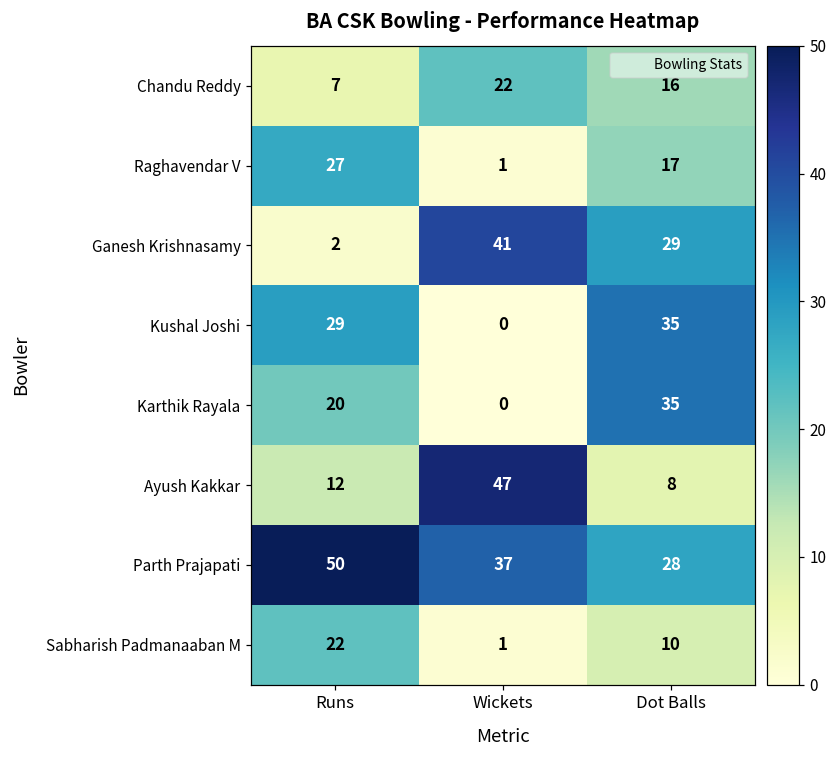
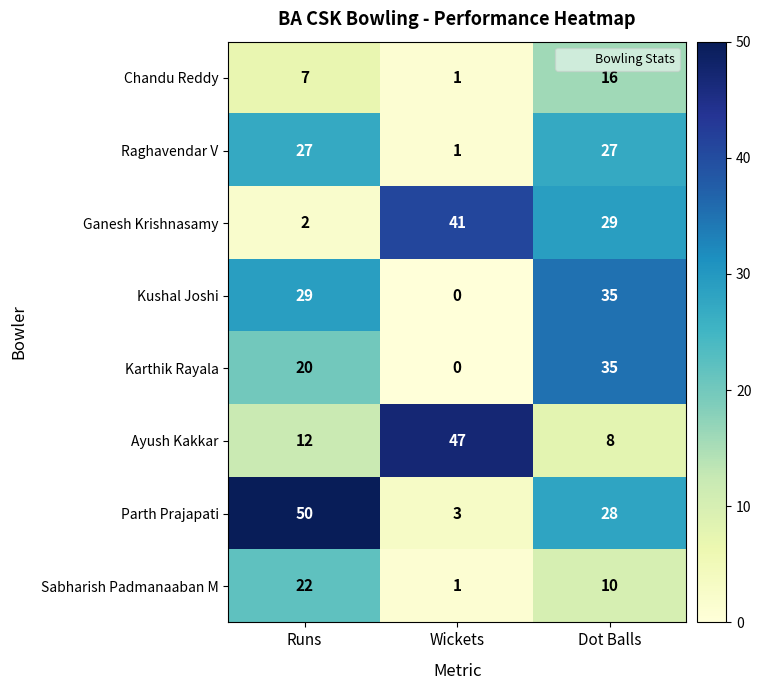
  {
    "Chandu Reddy": {
      "Runs": 7,
-     "Wickets": 22
+     "Wickets": 1
    },
    "Raghavendar V": {
      "Runs": 27,
      "Wickets": 1,
-     "Dot Balls": 17
+     "Dot Balls": 27
    },
    "Ganesh Krishnasamy": {
      "Runs": 2,
      "Wickets": 41,
      "Dot Balls": 29
    },
    "Kushal Joshi": {
      "Runs": 29,
      "Wickets": 0,
      "Dot Balls": 35
    },
    "Karthik Rayala": {
      "Runs": 20,
      "Wickets": 0,
      "Dot Balls": 35
    },
    "Ayush Kakkar": {
      "Runs": 12,
      "Wickets": 47,
      "Dot Balls": 8
    },
    "Parth Prajapati": {
      "Runs": 50,
-     "Wickets": 37,
+     "Wickets": 3,
      "Dot Balls": 28
    },
    "Sabharish Padmanaaban M": {
      "Runs": 22,
      "Wickets": 1,
      "Dot Balls": 10
    }
  }
